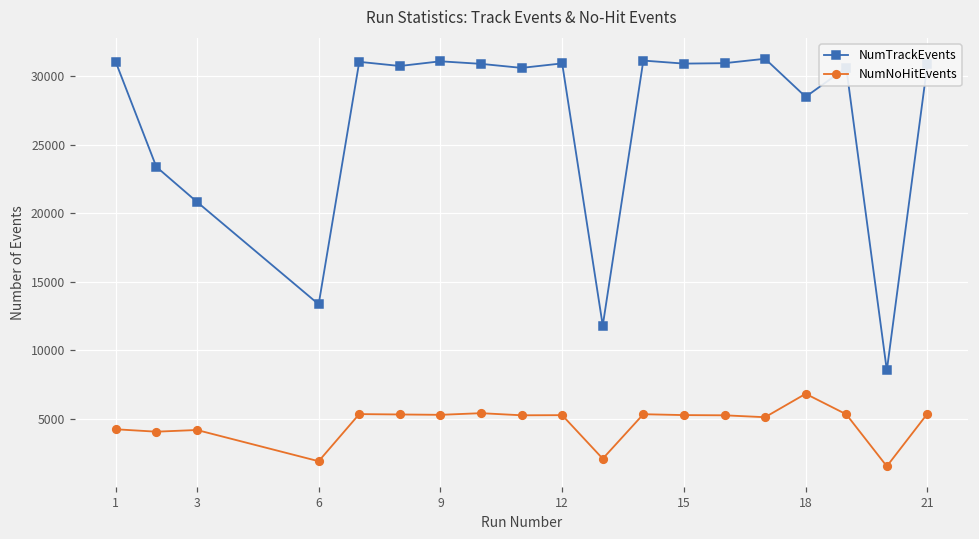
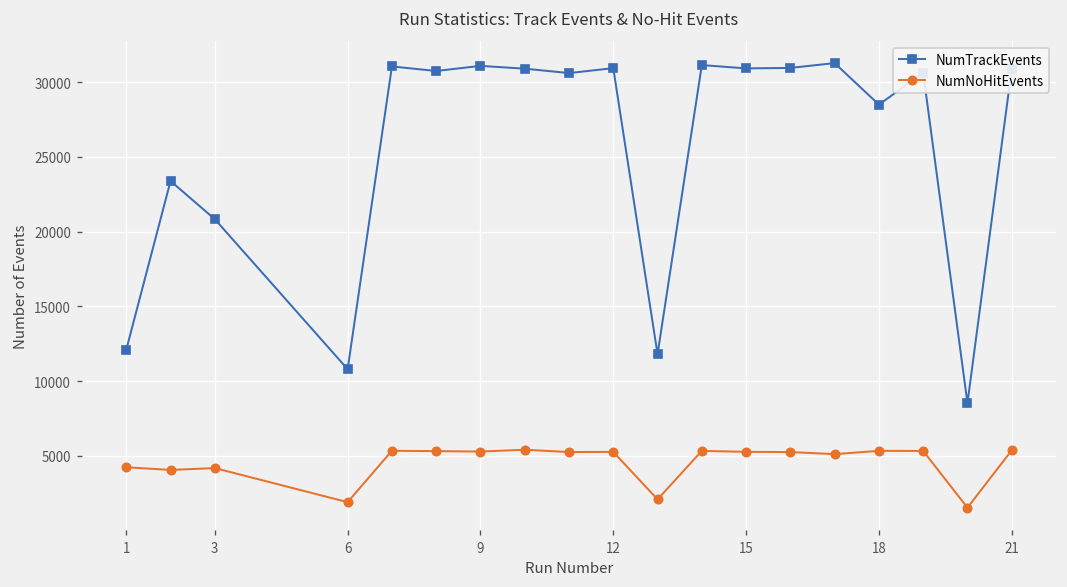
  {
    "NumTrackEvents": {
-     "1": 31000,
+     "1": 12100,
      "3": 20800,
-     "6": 13400,
+     "6": 10800,
      "9": 31100,
      "12": 30900,
      "15": 30900,
      "18": 28500
    },
    "NumNoHitEvents": {
      "1": 4200,
      "3": 4200,
      "6": 1900,
      "9": 5300,
      "12": 5300,
      "15": 5300,
-     "18": 6800,
+     "18": 5300,
      "21": 5400
    }
  }
